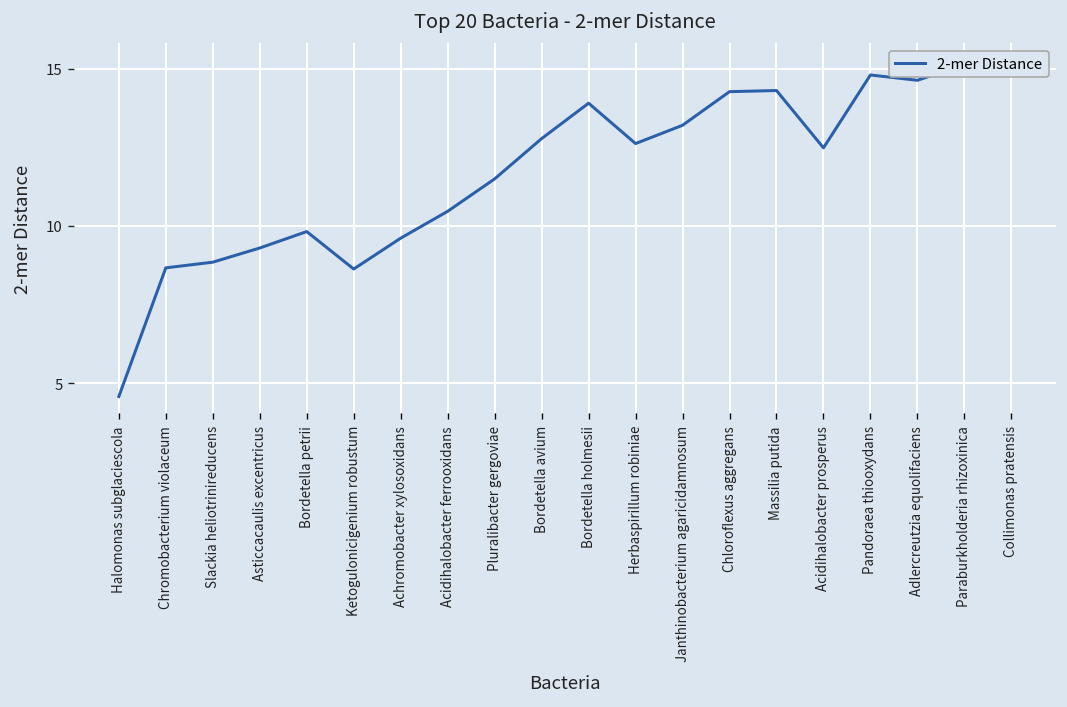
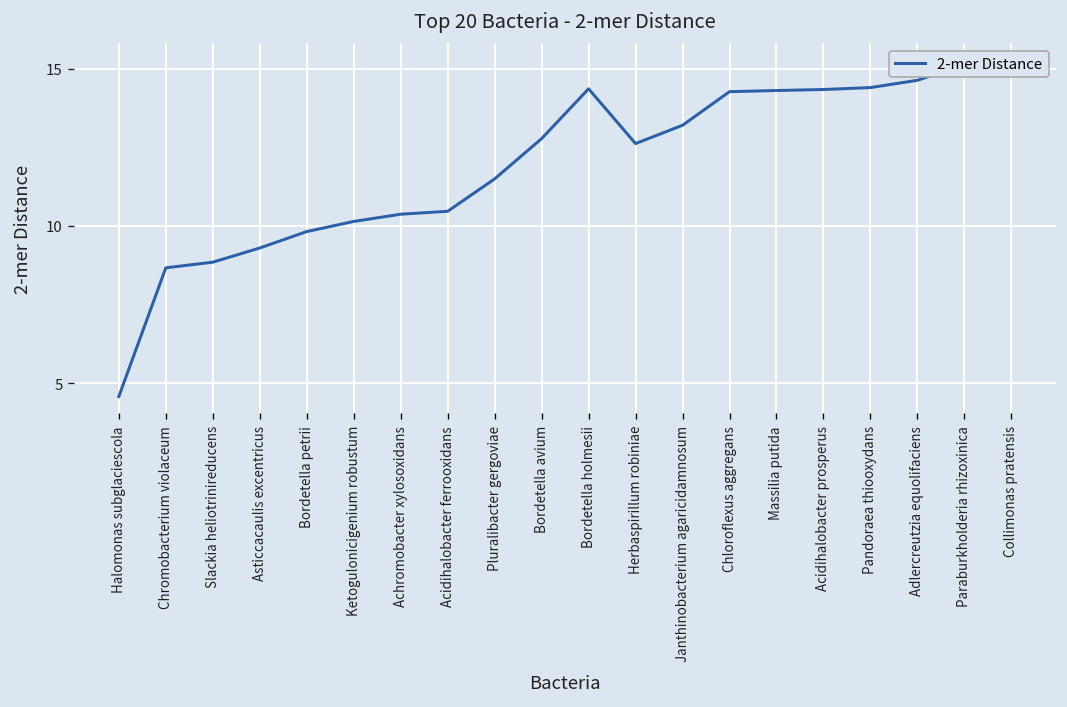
  {
    "Halomonas subglaciescola": 4.6,
    "Chromobacterium violaceum": 8.7,
    "Slackia heliotrinireducens": 8.8,
    "Asticcacaulis excentricus": 9.3,
    "Bordetella petrii": 9.8,
-   "Ketogulonicigenium robustum": 8.6,
-   "Achromobacter xylosoxidans": 9.6,
+   "Ketogulonicigenium robustum": 10.1,
+   "Achromobacter xylosoxidans": 10.4,
    "Acidihalobacter ferrooxidans": 10.5,
    "Pluralibacter gergoviae": 11.5,
    "Bordetella avium": 12.8,
-   "Bordetella holmesii": 13.9,
+   "Bordetella holmesii": 14.4,
    "Herbaspirillum robiniae": 12.6,
    "Janthinobacterium agaricidamnosum": 13.2,
    "Chloroflexus aggregans": 14.3,
    "Massilia putida": 14.3,
-   "Acidihalobacter prosperus": 12.5,
-   "Pandoraea thiooxydans": 14.8,
+   "Acidihalobacter prosperus": 14.3,
+   "Pandoraea thiooxydans": 14.4,
    "Adlercreutzia equolifaciens": 14.6
  }
